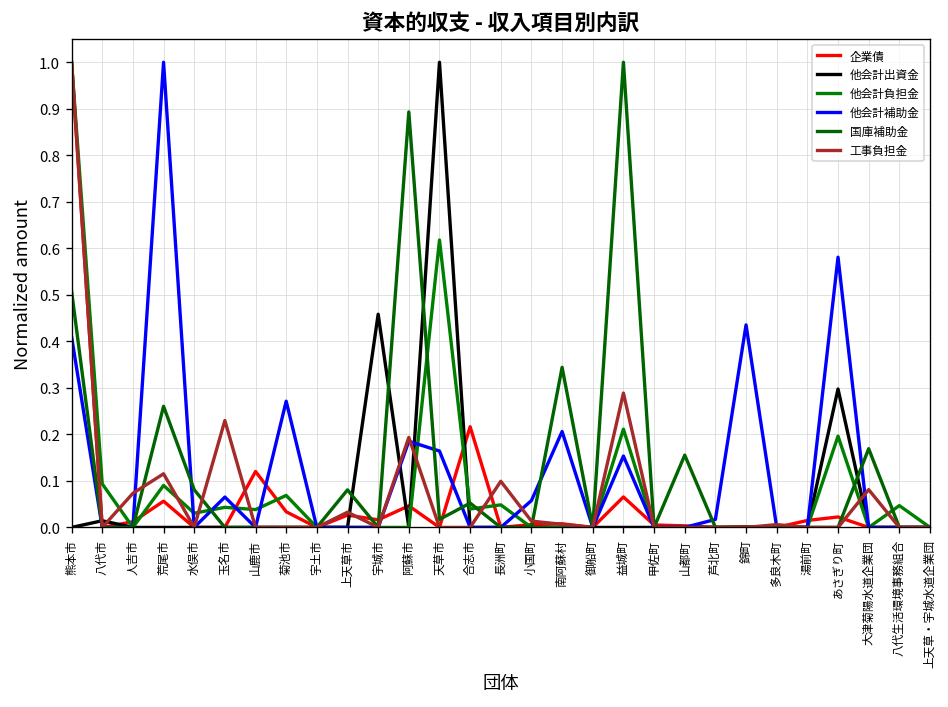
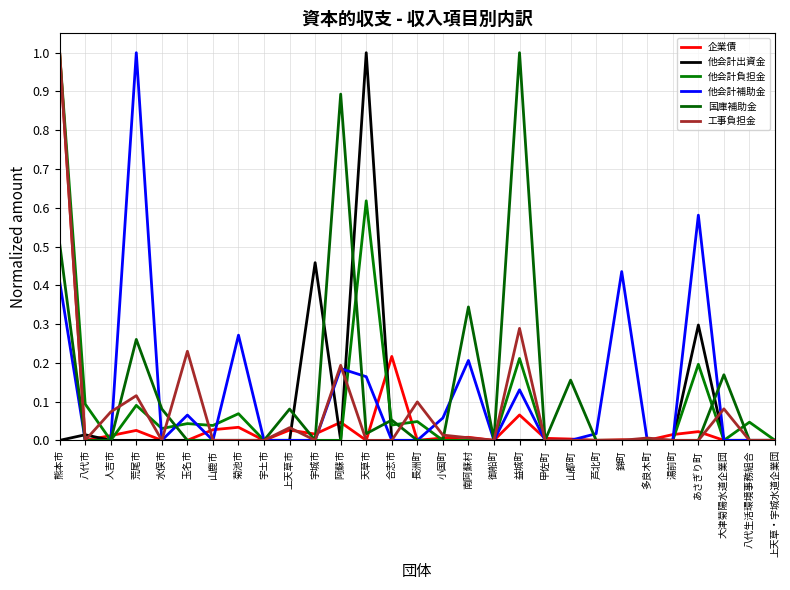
  {
    "企業債": {
      "人吉市": 0.01,
-     "荒尾市": 0.06,
-     "山鹿市": 0.12,
+     "荒尾市": 0.03,
+     "山鹿市": 0.03,
      "菊池市": 0.03,
      "宇城市": 0.02,
      "阿蘇市": 0.05,
      "合志市": 0.22,
      "益城町": 0.07,
      "湯前町": 0.01,
      "あさぎり町": 0.02
    },
    "他会計出資金": {
      "熊本市": 0.00,
      "八代市": 0.01,
      "荒尾市": 0.00,
      "宇城市": 0.46,
      "天草市": 1.00,
      "益城町": 0.00,
      "あさぎり町": 0.30
    },
    "他会計補助金": {
      "熊本市": 0.41,
      "荒尾市": 1.00,
      "玉名市": 0.07,
      "菊池市": 0.27,
      "阿蘇市": 0.19,
      "天草市": 0.16,
      "小国町": 0.06,
      "南阿蘇村": 0.21,
-     "益城町": 0.15,
+     "益城町": 0.13,
      "芦北町": 0.02,
      "錦町": 0.44,
      "あさぎり町": 0.58
    },
    "工事負担金": {
      "人吉市": 0.07,
      "荒尾市": 0.12,
      "玉名市": 0.23,
      "阿蘇市": 0.19,
      "長洲町": 0.10,
      "小国町": 0.01,
      "益城町": 0.29,
      "大津菊陽水道企業団": 0.08
    }
  }
